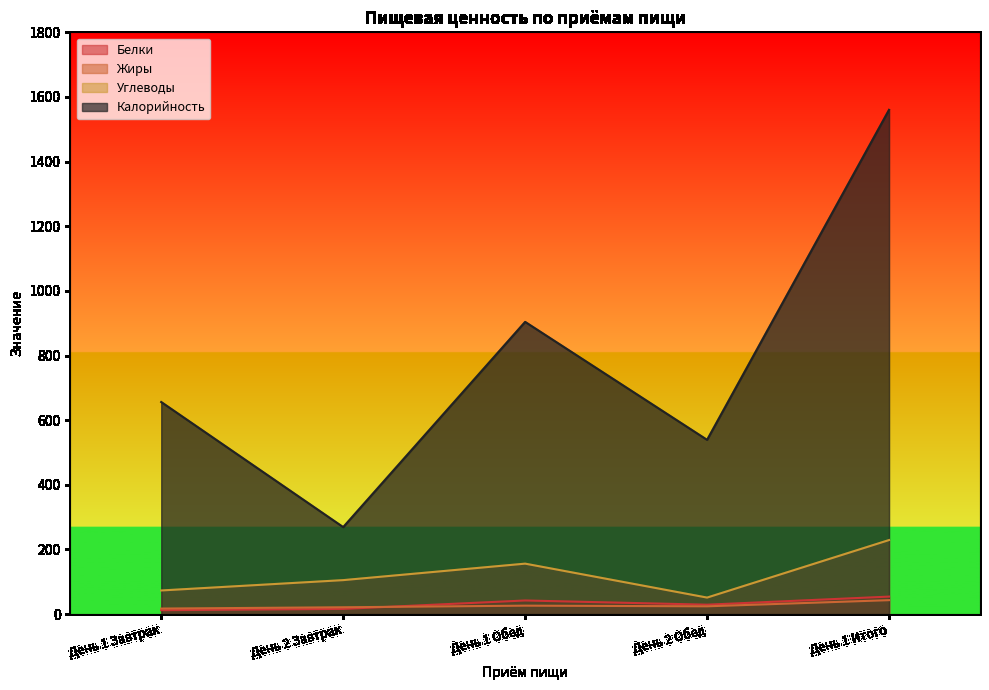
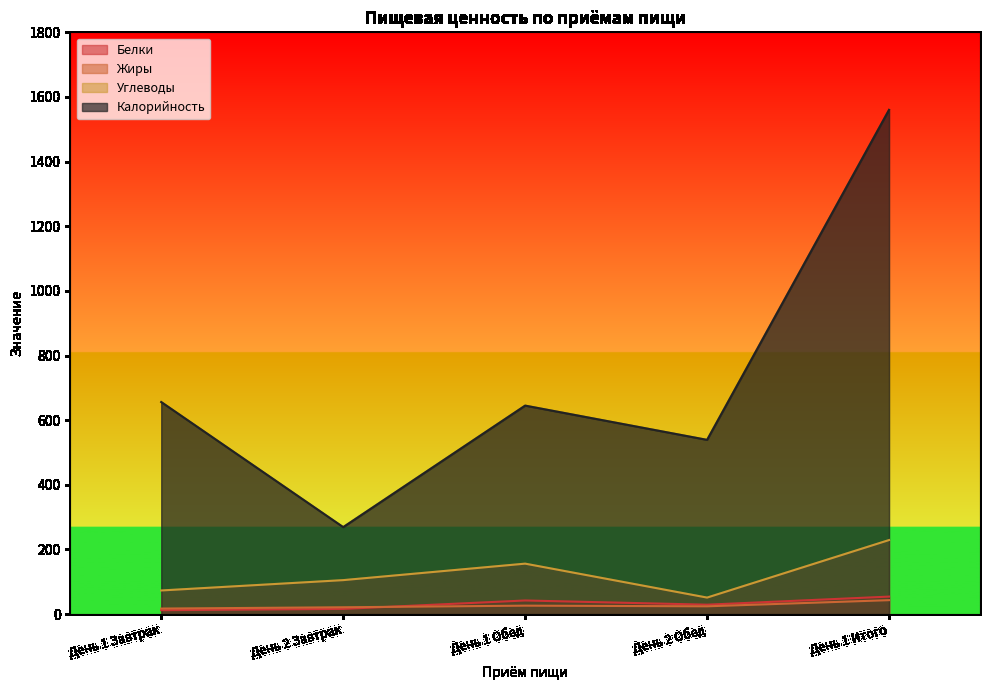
  {
    "Калорийность": {
      "День 1 Завтрак": 660,
      "День 2 Завтрак": 270,
-     "День 1 Обед": 900,
+     "День 1 Обед": 650,
      "День 2 Обед": 540,
      "День 1 Итого": 1560
    }
  }
